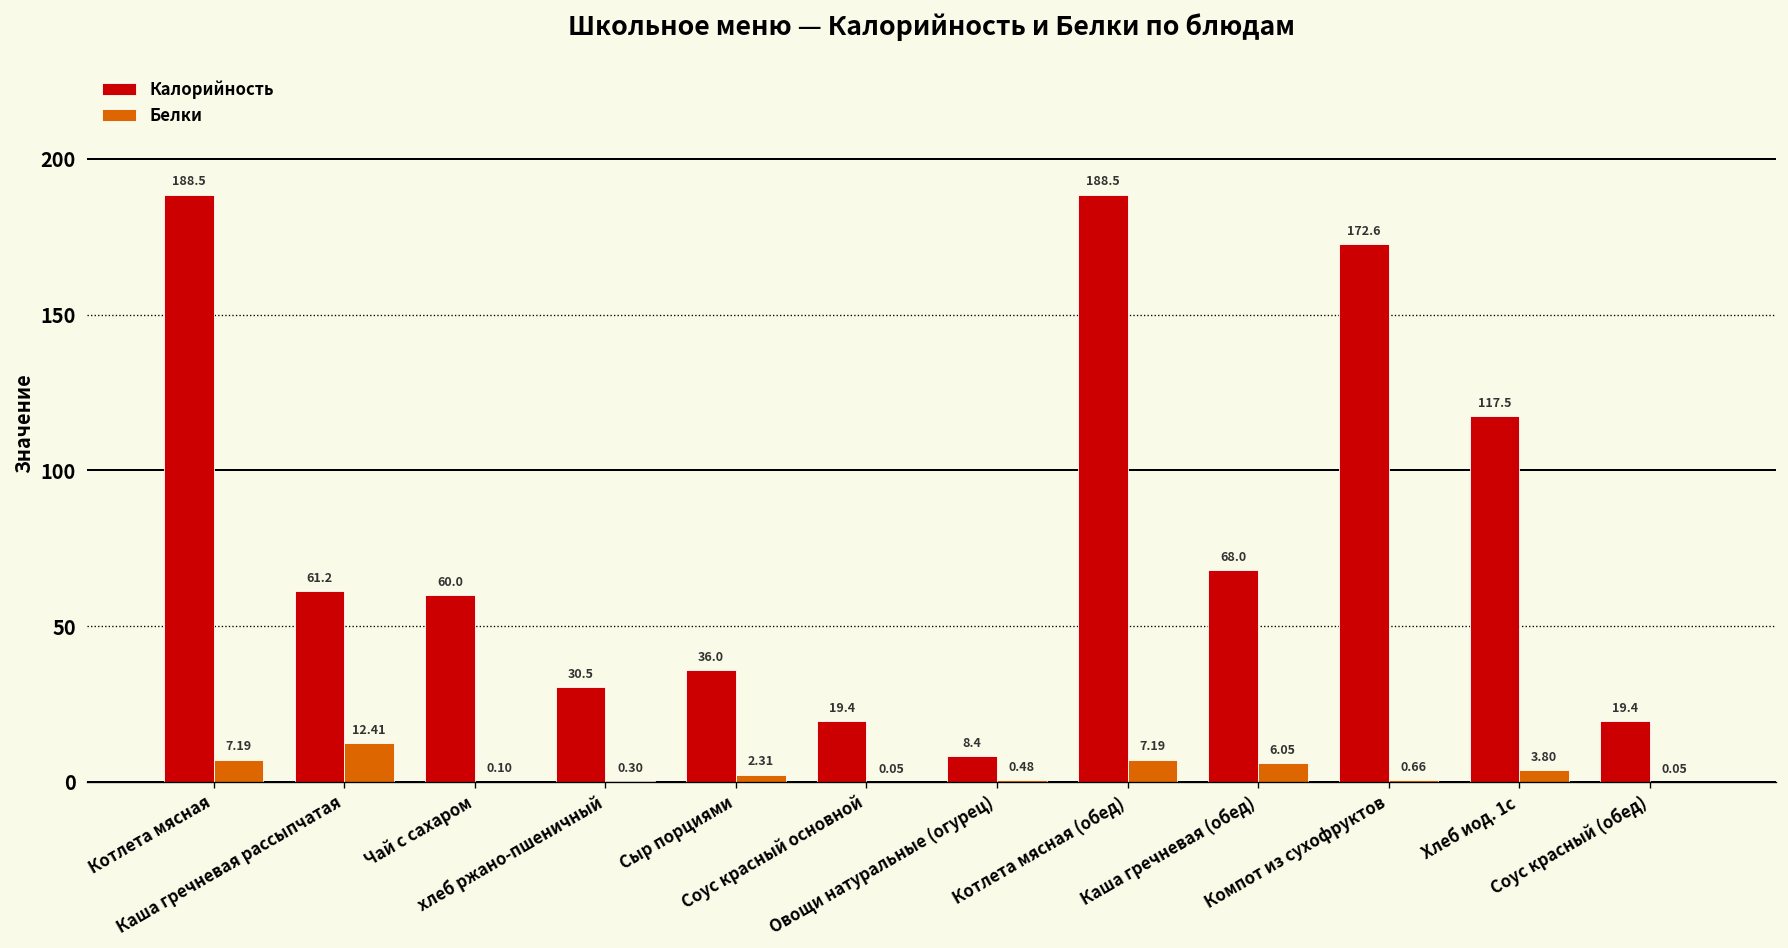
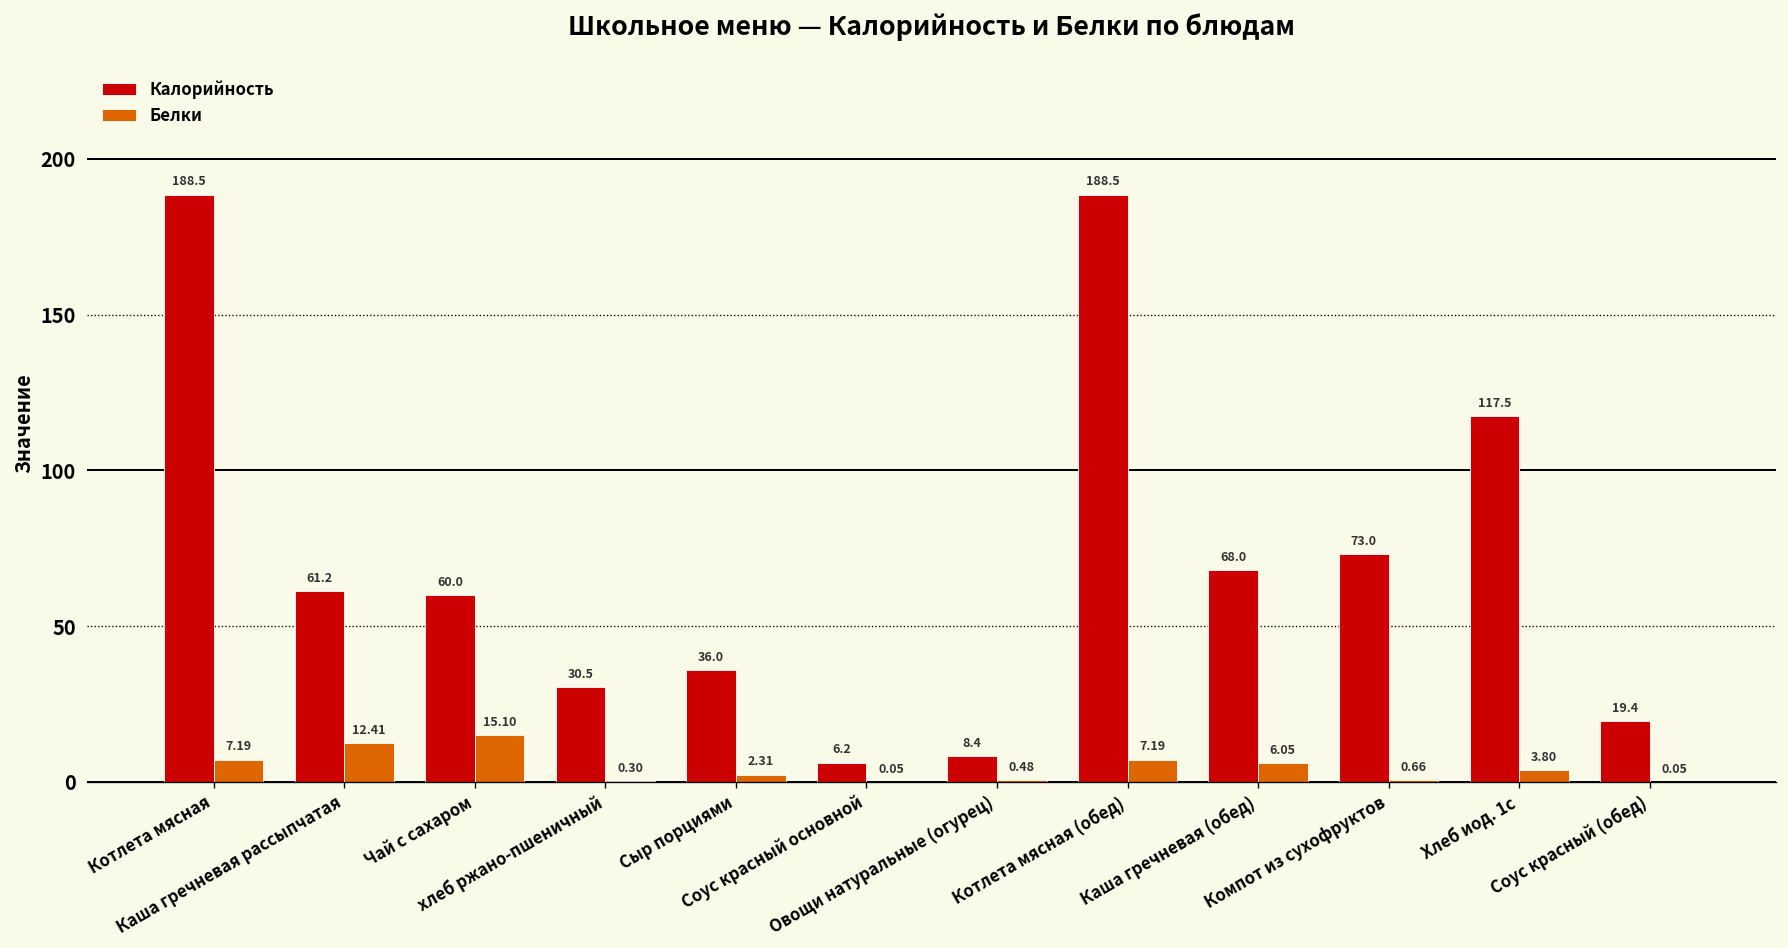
  {
    "Калорийность": {
      "Котлета мясная": 188.5,
      "Каша гречневая рассыпчатая": 61.2,
      "Чай с сахаром": 60.0,
      "хлеб ржано-пшеничный": 30.5,
      "Сыр порциями": 36.0,
-     "Соус красный основной": 19.4,
+     "Соус красный основной": 6.2,
      "Овощи натуральные (огурец)": 8.4,
      "Котлета мясная (обед)": 188.5,
      "Каша гречневая (обед)": 68.0,
-     "Компот из сухофруктов": 172.6,
+     "Компот из сухофруктов": 73.0,
      "Хлеб иод. 1с": 117.5,
      "Соус красный (обед)": 19.4
    },
    "Белки": {
      "Котлета мясная": 7.19,
      "Каша гречневая рассыпчатая": 12.41,
-     "Чай с сахаром": 0.10,
+     "Чай с сахаром": 15.10,
      "хлеб ржано-пшеничный": 0.30,
      "Сыр порциями": 2.31,
      "Соус красный основной": 0.05,
      "Овощи натуральные (огурец)": 0.48,
      "Котлета мясная (обед)": 7.19,
      "Каша гречневая (обед)": 6.05,
      "Компот из сухофруктов": 0.66,
      "Хлеб иод. 1с": 3.80,
      "Соус красный (обед)": 0.05
    }
  }
